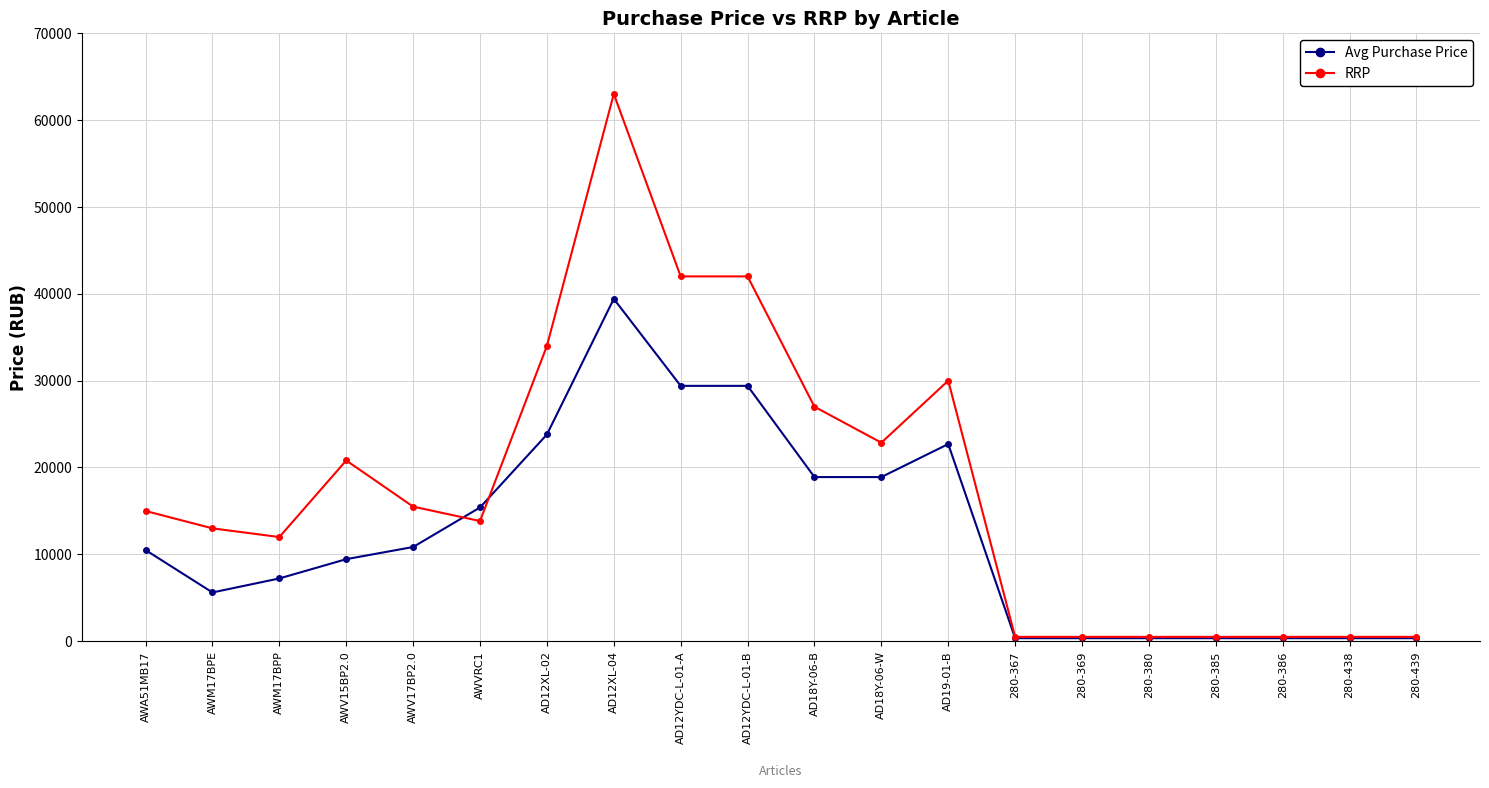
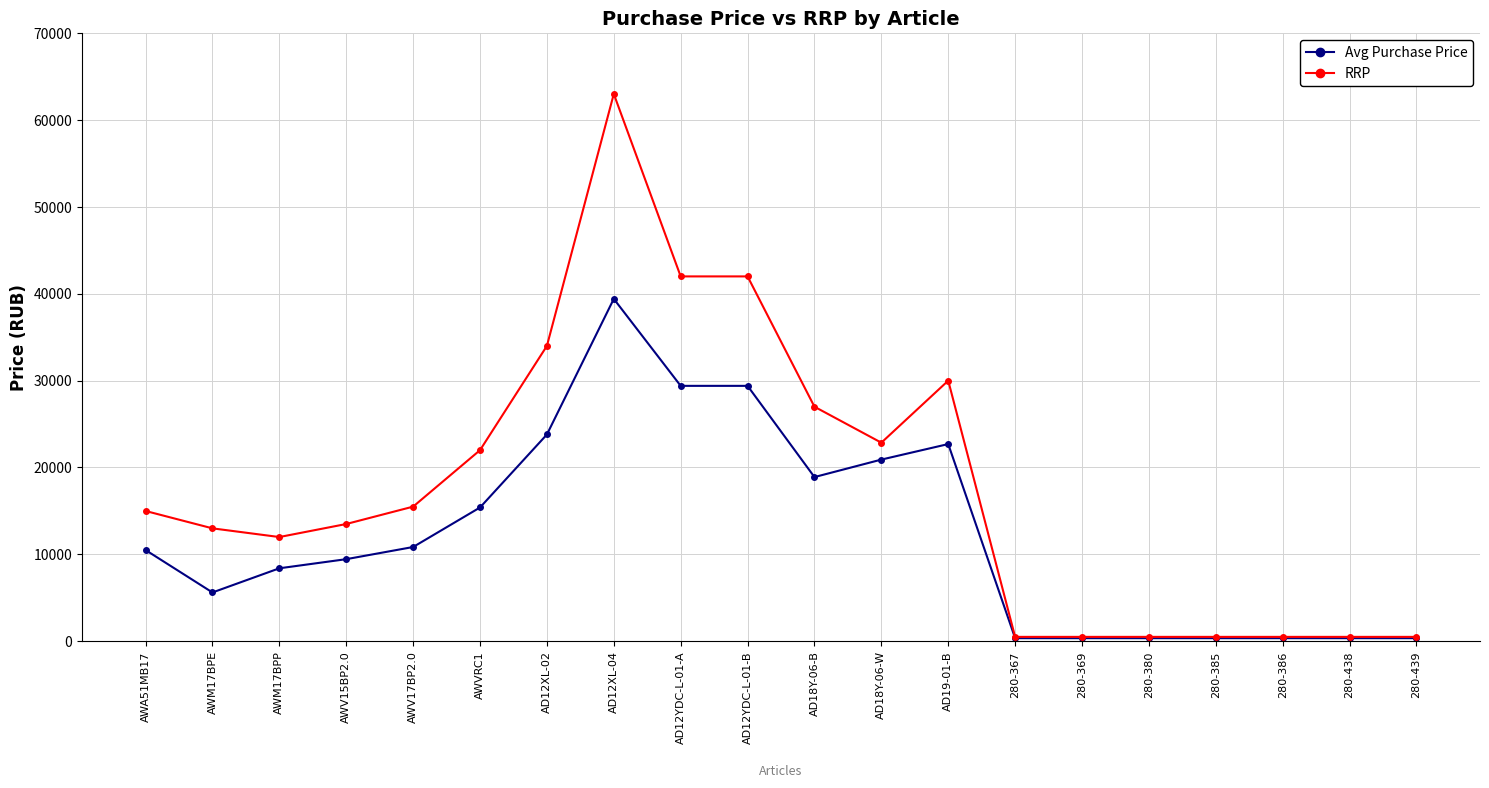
  {
    "Avg Purchase Price": {
      "AWA51MB17": 10000,
      "AWM17BPE": 6000,
-     "AWM17BPP": 7000,
+     "AWM17BPP": 8000,
      "AWV15BP2.0": 9000,
      "AWV17BP2.0": 11000,
      "AWVRC1": 15000,
      "AD12XL-02": 24000,
      "AD12XL-04": 39000,
      "AD12YDC-L-01-A": 29000,
      "AD12YDC-L-01-B": 29000,
      "AD18Y-06-B": 19000,
-     "AD18Y-06-W": 19000,
+     "AD18Y-06-W": 21000,
      "AD19-01-B": 23000
    },
    "RRP": {
      "AWA51MB17": 15000,
      "AWM17BPE": 13000,
      "AWM17BPP": 12000,
-     "AWV15BP2.0": 21000,
+     "AWV15BP2.0": 13000,
      "AWV17BP2.0": 15000,
-     "AWVRC1": 14000,
+     "AWVRC1": 22000,
      "AD12XL-02": 34000,
      "AD12XL-04": 63000,
      "AD12YDC-L-01-A": 42000,
      "AD12YDC-L-01-B": 42000,
      "AD18Y-06-B": 27000,
      "AD18Y-06-W": 23000,
      "AD19-01-B": 30000
    }
  }
